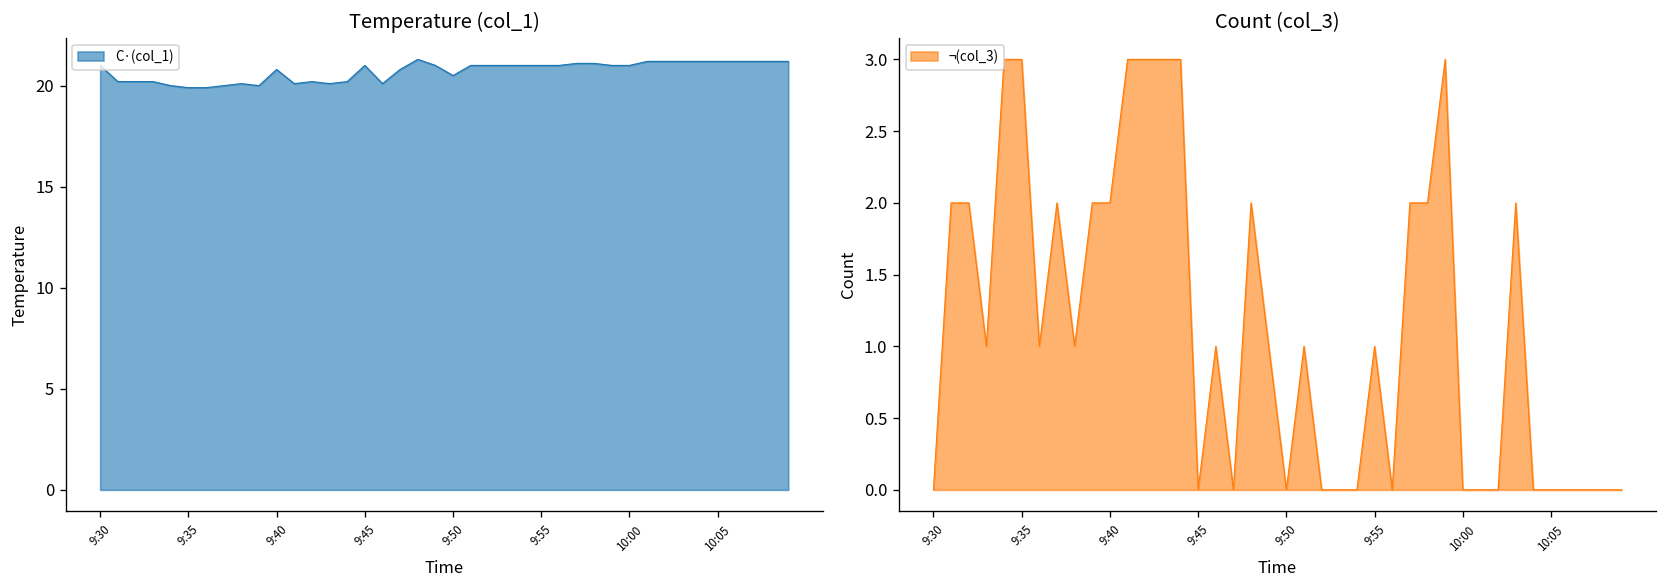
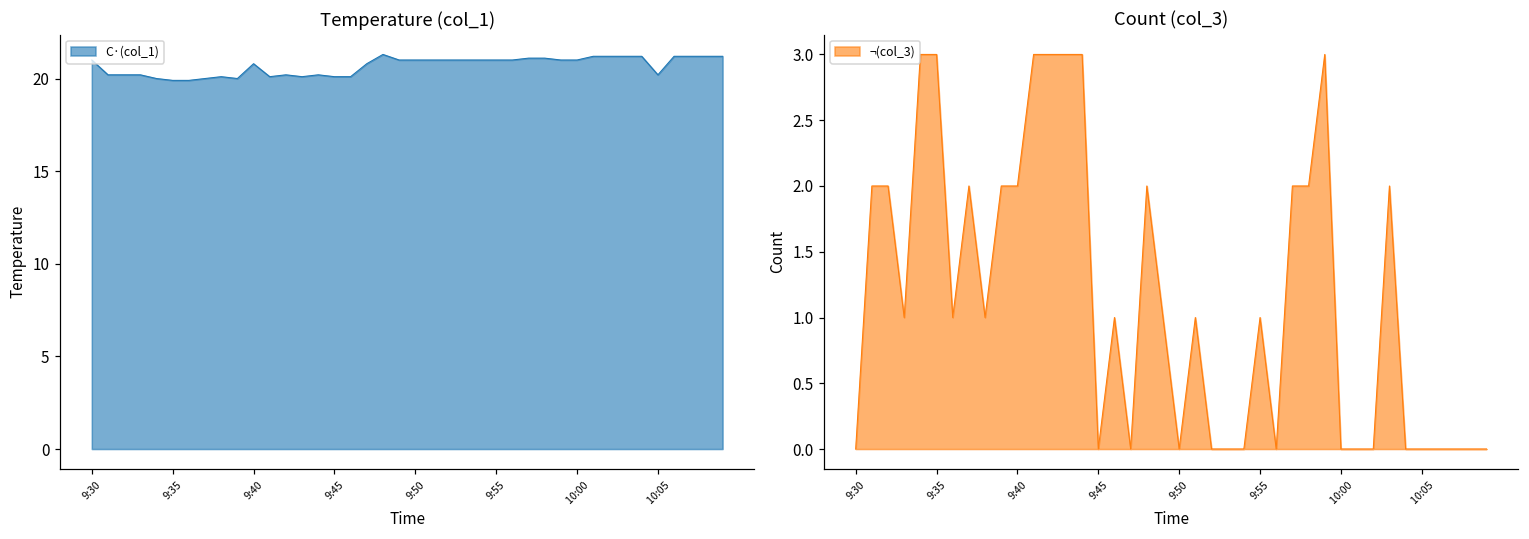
  {
    "Temperature (col_1)": {
      "9:35": 19.9,
      "9:40": 20.8,
-     "9:45": 21.0,
-     "9:50": 20.5,
+     "9:45": 20.1,
+     "9:50": 21.0,
      "9:55": 21.0,
      "10:00": 21.0,
-     "10:05": 21.2
+     "10:05": 20.2
    },
    "Count (col_3)": {
      "9:30": 0.00,
      "9:35": 3.00,
      "9:40": 2.00,
      "9:45": 0.00,
      "9:50": 0.00,
      "9:55": 1.00,
      "10:00": 0.00,
      "10:05": 0.00
    }
  }
